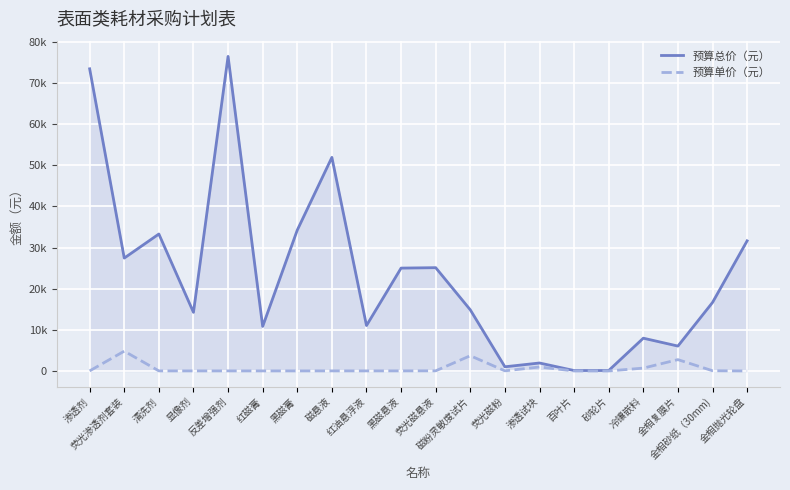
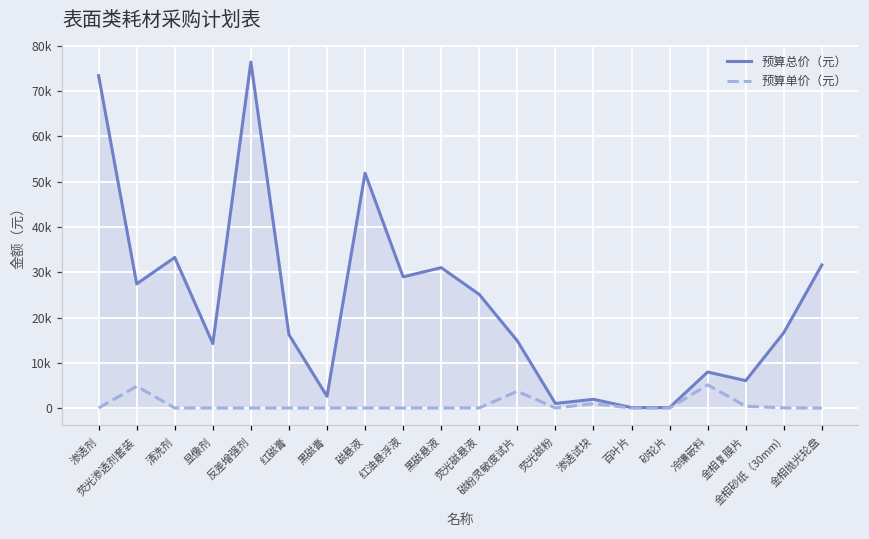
  {
    "预算总价（元）": {
      "渗透剂": 73000,
      "荧光渗透剂套装": 27000,
      "清洗剂": 33000,
      "显像剂": 14000,
      "反差增强剂": 76000,
-     "红磁膏": 11000,
-     "黑磁膏": 34000,
+     "红磁膏": 16000,
+     "黑磁膏": 3000,
      "磁悬液": 52000,
-     "红油悬浮液": 11000,
-     "黑磁悬液": 25000,
+     "红油悬浮液": 29000,
+     "黑磁悬液": 31000,
      "荧光磁悬液": 25000,
      "磁粉灵敏度试片": 15000,
      "荧光磁粉": 1000,
      "渗透试块": 2000,
      "冷镶嵌料": 8000,
      "金相复膜片": 6000,
      "金相砂纸（30mm)": 17000,
      "金相抛光轮盘": 32000
    },
    "预算单价（元）": {
      "渗透剂": 0,
      "荧光渗透剂套装": 5000,
      "清洗剂": 0,
      "显像剂": 0,
      "反差增强剂": 0,
      "红磁膏": 0,
      "黑磁膏": 0,
      "磁悬液": 0,
      "红油悬浮液": 0,
      "黑磁悬液": 0,
      "荧光磁悬液": 0,
      "磁粉灵敏度试片": 4000,
      "荧光磁粉": 0,
      "渗透试块": 1000,
-     "冷镶嵌料": 1000,
-     "金相复膜片": 3000,
+     "冷镶嵌料": 5000,
+     "金相复膜片": 0,
      "金相砂纸（30mm)": 0,
      "金相抛光轮盘": 0
    }
  }
